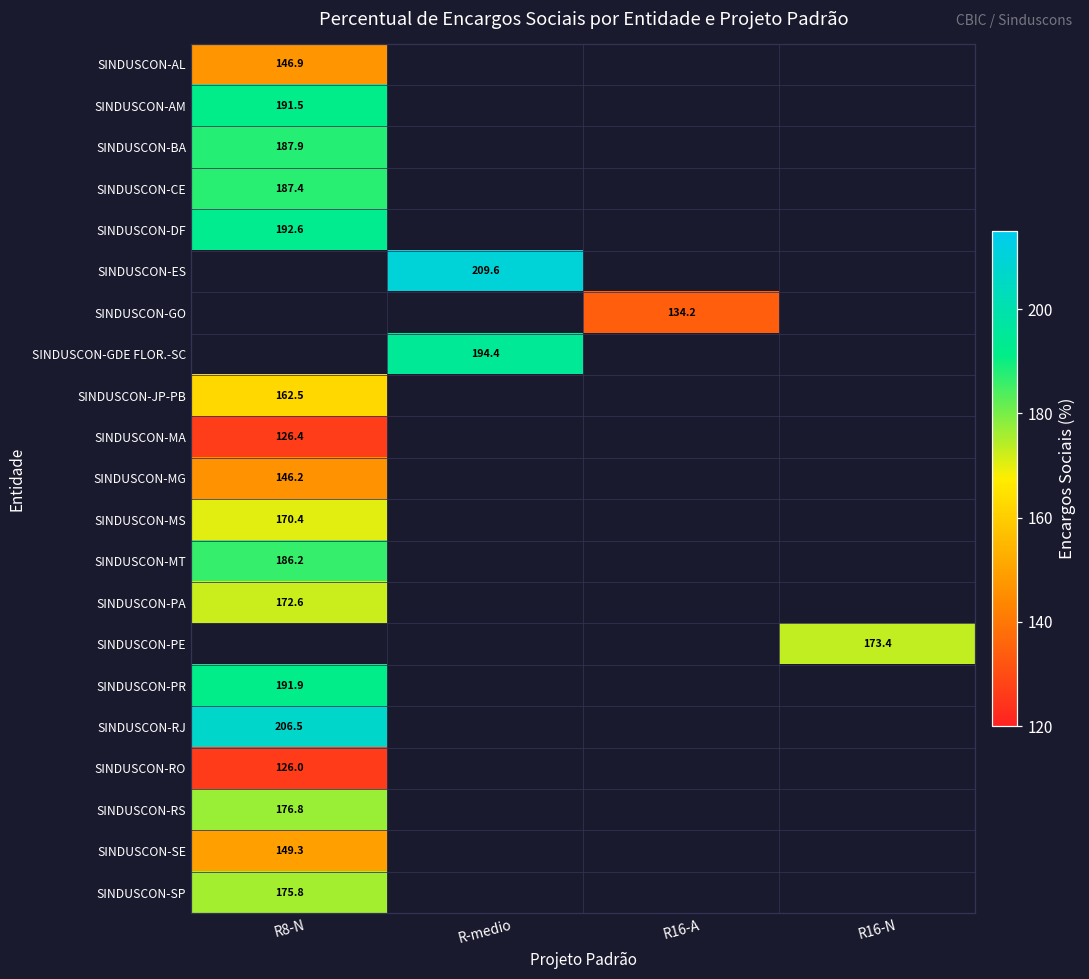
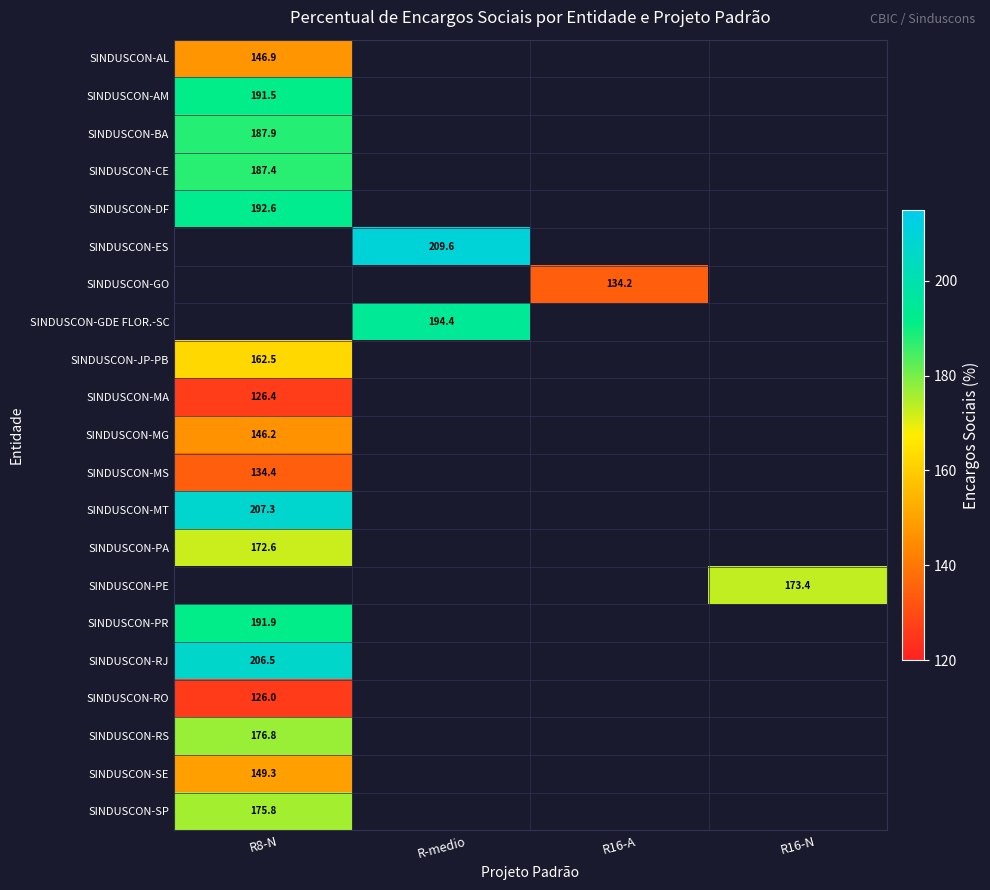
  {
    "SINDUSCON-AL": {
      "R8-N": 146.9
    },
    "SINDUSCON-AM": {
      "R8-N": 191.5
    },
    "SINDUSCON-BA": {
      "R8-N": 187.9
    },
    "SINDUSCON-CE": {
      "R8-N": 187.4
    },
    "SINDUSCON-DF": {
      "R8-N": 192.6
    },
    "SINDUSCON-ES": {
      "R-medio": 209.6
    },
    "SINDUSCON-GO": {
      "R16-A": 134.2
    },
    "SINDUSCON-GDE FLOR.-SC": {
      "R-medio": 194.4
    },
    "SINDUSCON-JP-PB": {
      "R8-N": 162.5
    },
    "SINDUSCON-MA": {
      "R8-N": 126.4
    },
    "SINDUSCON-MG": {
      "R8-N": 146.2
    },
    "SINDUSCON-MS": {
-     "R8-N": 170.4
+     "R8-N": 134.4
    },
    "SINDUSCON-MT": {
-     "R8-N": 186.2
+     "R8-N": 207.3
    },
    "SINDUSCON-PA": {
      "R8-N": 172.6
    },
    "SINDUSCON-PE": {
      "R16-N": 173.4
    },
    "SINDUSCON-PR": {
      "R8-N": 191.9
    },
    "SINDUSCON-RJ": {
      "R8-N": 206.5
    },
    "SINDUSCON-RO": {
      "R8-N": 126.0
    },
    "SINDUSCON-RS": {
      "R8-N": 176.8
    },
    "SINDUSCON-SE": {
      "R8-N": 149.3
    },
    "SINDUSCON-SP": {
      "R8-N": 175.8
    }
  }
